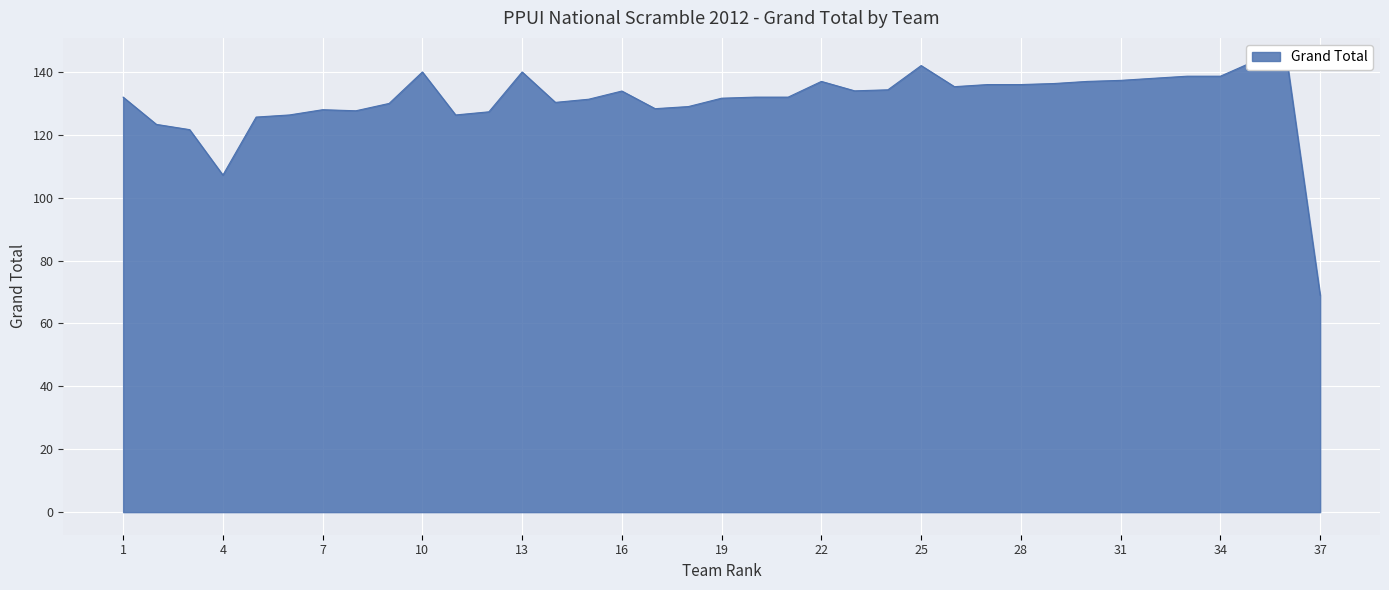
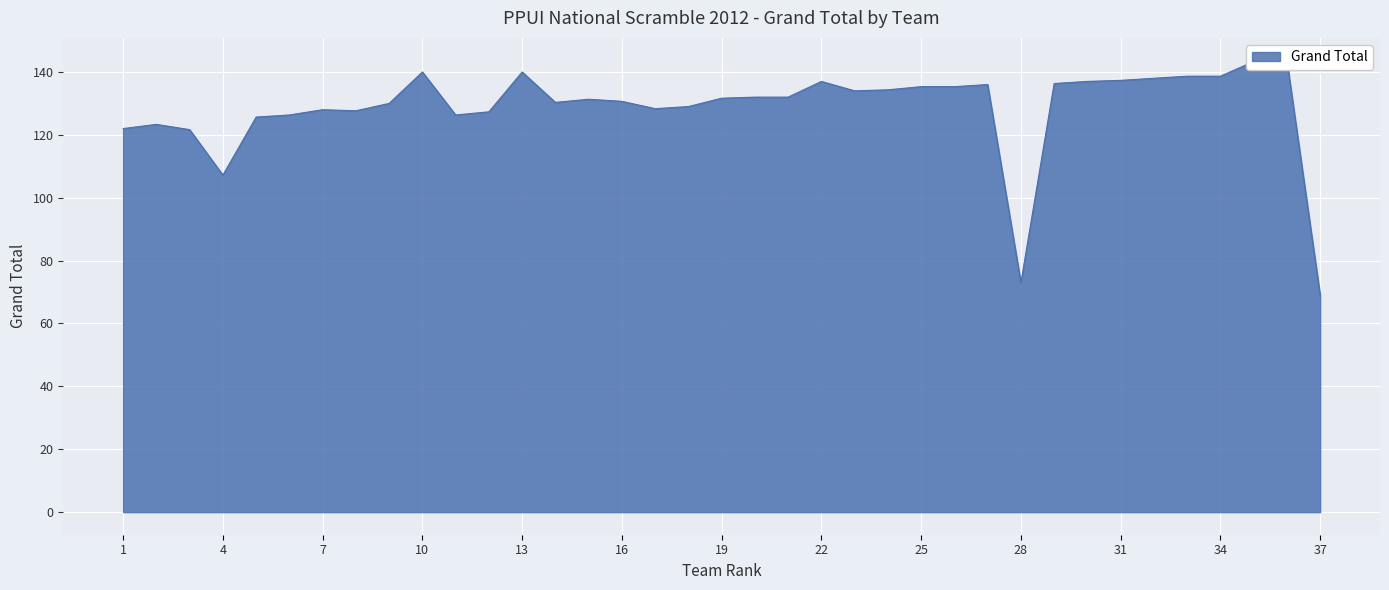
  {
-   "1": 132,
+   "1": 122,
    "4": 107,
    "7": 128,
    "10": 140,
    "13": 140,
-   "16": 134,
+   "16": 131,
    "19": 132,
    "22": 137,
-   "25": 142,
-   "28": 136,
+   "25": 135,
+   "28": 73,
    "31": 137,
    "34": 139,
    "37": 69
  }
